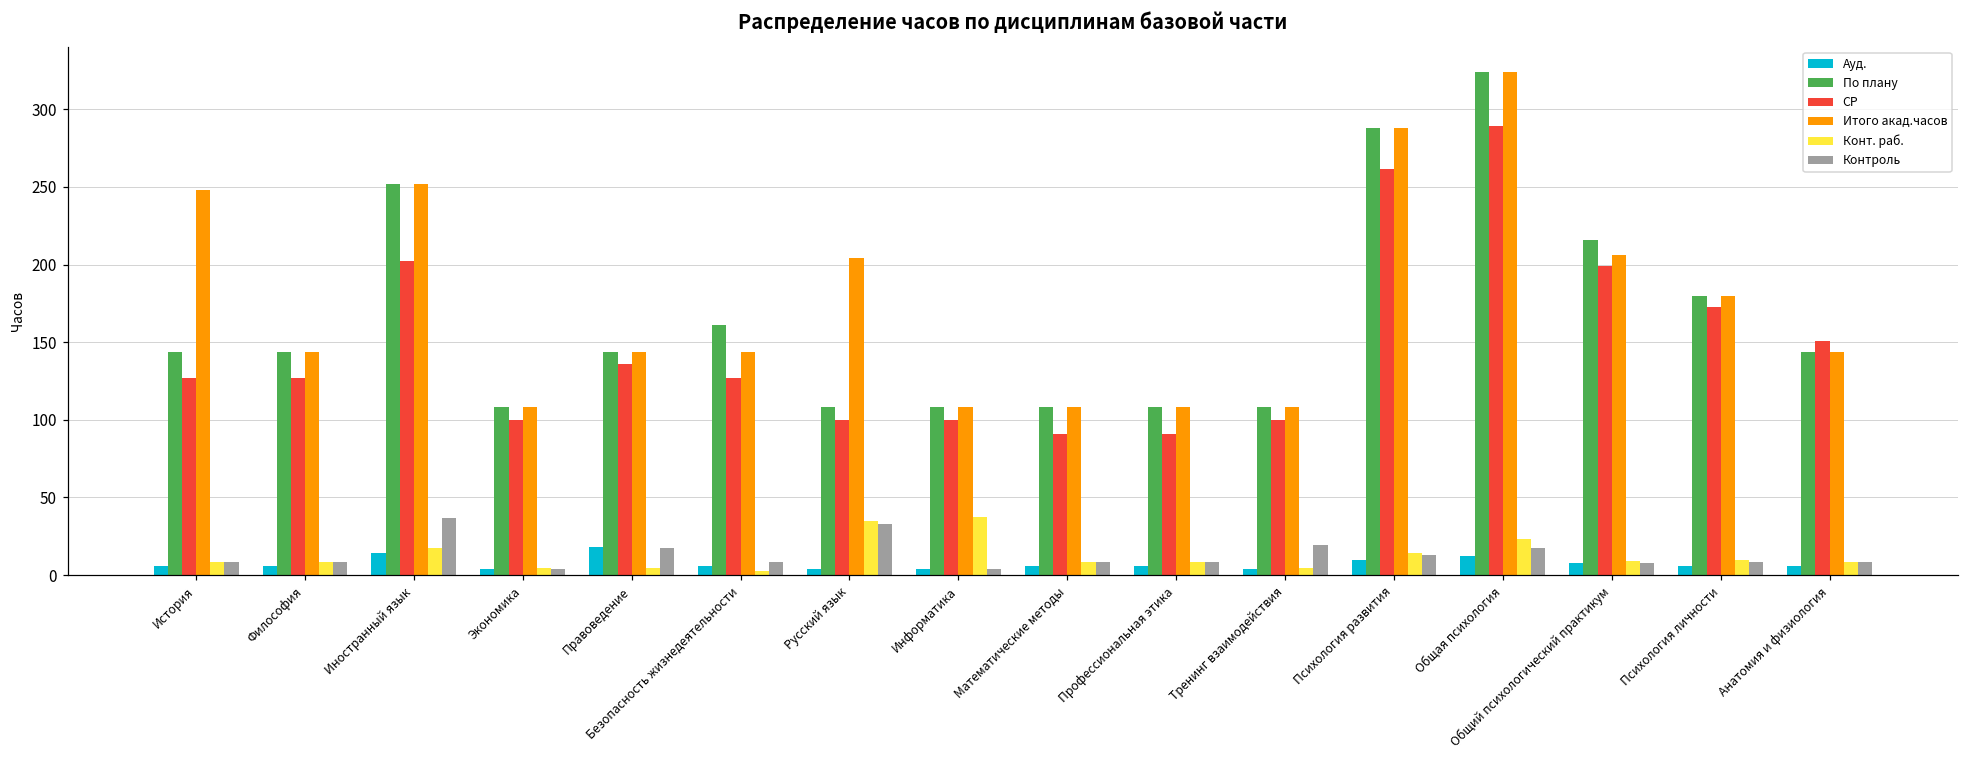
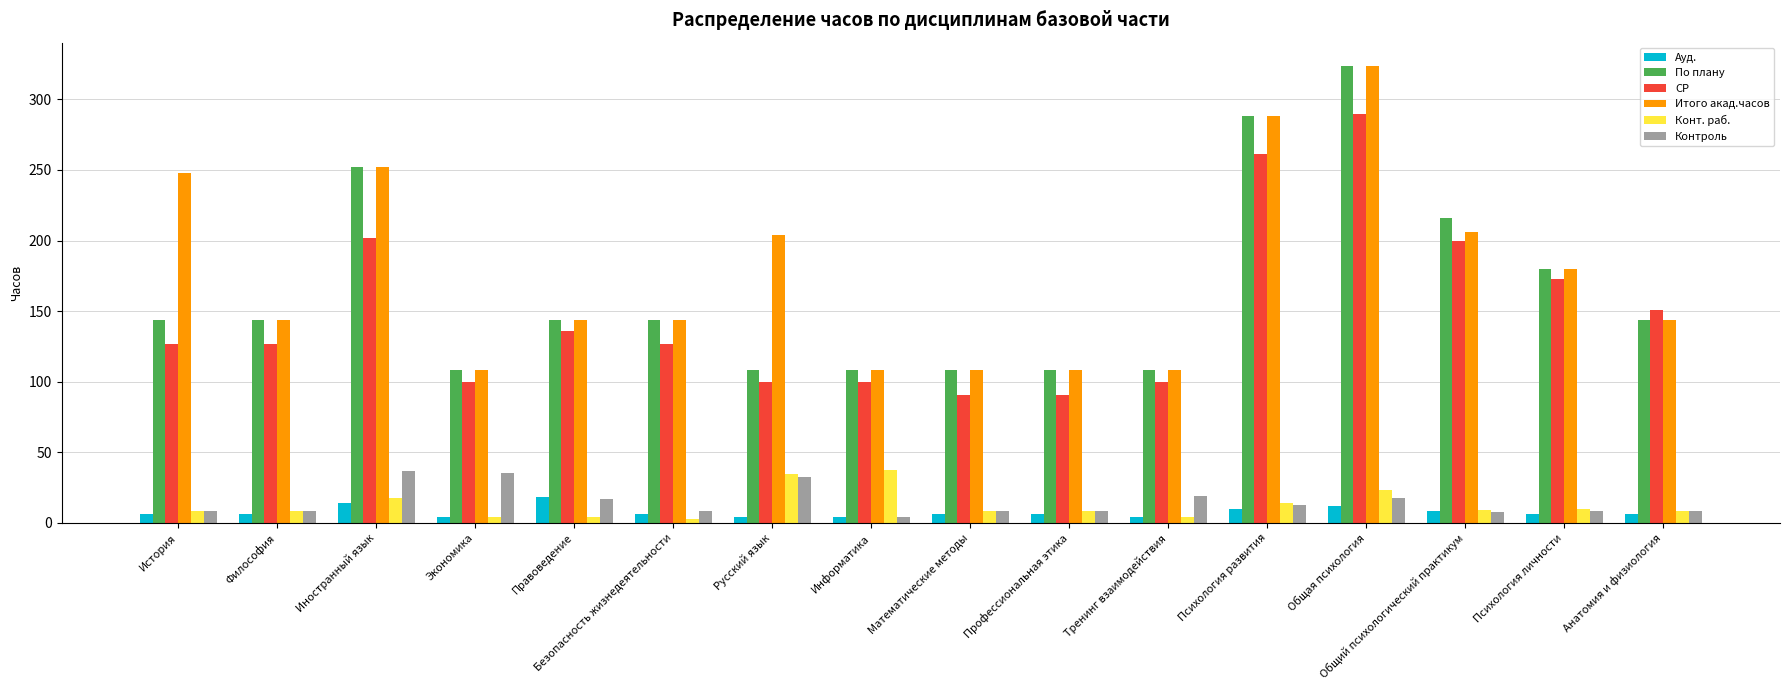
  {
    "Ауд.": {
      "История": 6,
      "Философия": 6,
      "Иностранный язык": 14,
      "Экономика": 4,
      "Правоведение": 18,
      "Безопасность жизнедеятельности": 6,
      "Русский язык": 4,
      "Информатика": 4,
      "Математические методы": 6,
      "Профессиональная этика": 6,
      "Тренинг взаимодействия": 4,
      "Психология развития": 10,
      "Общая психология": 12,
      "Общий психологический практикум": 8,
      "Психология личности": 6,
      "Анатомия и физиология": 6
    },
    "По плану": {
      "История": 144,
      "Философия": 144,
      "Иностранный язык": 252,
      "Экономика": 108,
      "Правоведение": 144,
-     "Безопасность жизнедеятельности": 161,
+     "Безопасность жизнедеятельности": 144,
      "Русский язык": 108,
      "Информатика": 108,
      "Математические методы": 108,
      "Профессиональная этика": 108,
      "Тренинг взаимодействия": 108,
      "Психология развития": 288,
      "Общая психология": 324,
      "Общий психологический практикум": 216,
      "Психология личности": 180,
      "Анатомия и физиология": 144
    },
    "СР": {
      "История": 127,
      "Философия": 127,
      "Иностранный язык": 202,
      "Экономика": 100,
      "Правоведение": 136,
      "Безопасность жизнедеятельности": 127,
      "Русский язык": 100,
      "Информатика": 100,
      "Математические методы": 91,
      "Профессиональная этика": 91,
      "Тренинг взаимодействия": 100,
      "Психология развития": 261,
      "Общая психология": 289,
      "Общий психологический практикум": 199,
      "Психология личности": 173,
      "Анатомия и физиология": 151
    },
    "Итого акад.часов": {
      "История": 248,
      "Философия": 144,
      "Иностранный язык": 252,
      "Экономика": 108,
      "Правоведение": 144,
      "Безопасность жизнедеятельности": 144,
      "Русский язык": 204,
      "Информатика": 108,
      "Математические методы": 108,
      "Профессиональная этика": 108,
      "Тренинг взаимодействия": 108,
      "Психология развития": 288,
      "Общая психология": 324,
      "Общий психологический практикум": 206,
      "Психология личности": 180,
      "Анатомия и физиология": 144
    },
    "Конт. раб.": {
      "История": 9,
      "Философия": 9,
      "Иностранный язык": 17,
      "Экономика": 4,
      "Правоведение": 4,
      "Безопасность жизнедеятельности": 3,
      "Русский язык": 35,
      "Информатика": 37,
      "Математические методы": 9,
      "Профессиональная этика": 9,
      "Тренинг взаимодействия": 4,
      "Психология развития": 14,
      "Общая психология": 23,
      "Общий психологический практикум": 9,
      "Психология личности": 10,
      "Анатомия и физиология": 9
    },
    "Контроль": {
      "История": 9,
      "Философия": 9,
      "Иностранный язык": 37,
-     "Экономика": 4,
+     "Экономика": 35,
      "Правоведение": 17,
      "Безопасность жизнедеятельности": 9,
      "Русский язык": 33,
      "Информатика": 4,
      "Математические методы": 9,
      "Профессиональная этика": 9,
      "Тренинг взаимодействия": 19,
      "Психология развития": 13,
      "Общая психология": 17,
      "Общий психологический практикум": 8,
      "Психология личности": 9,
      "Анатомия и физиология": 9
    }
  }
